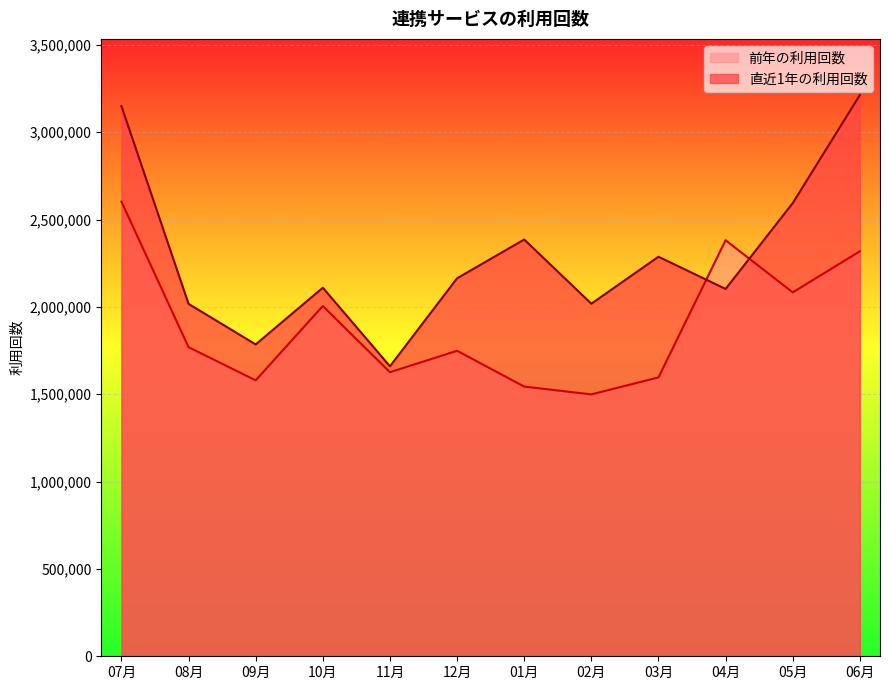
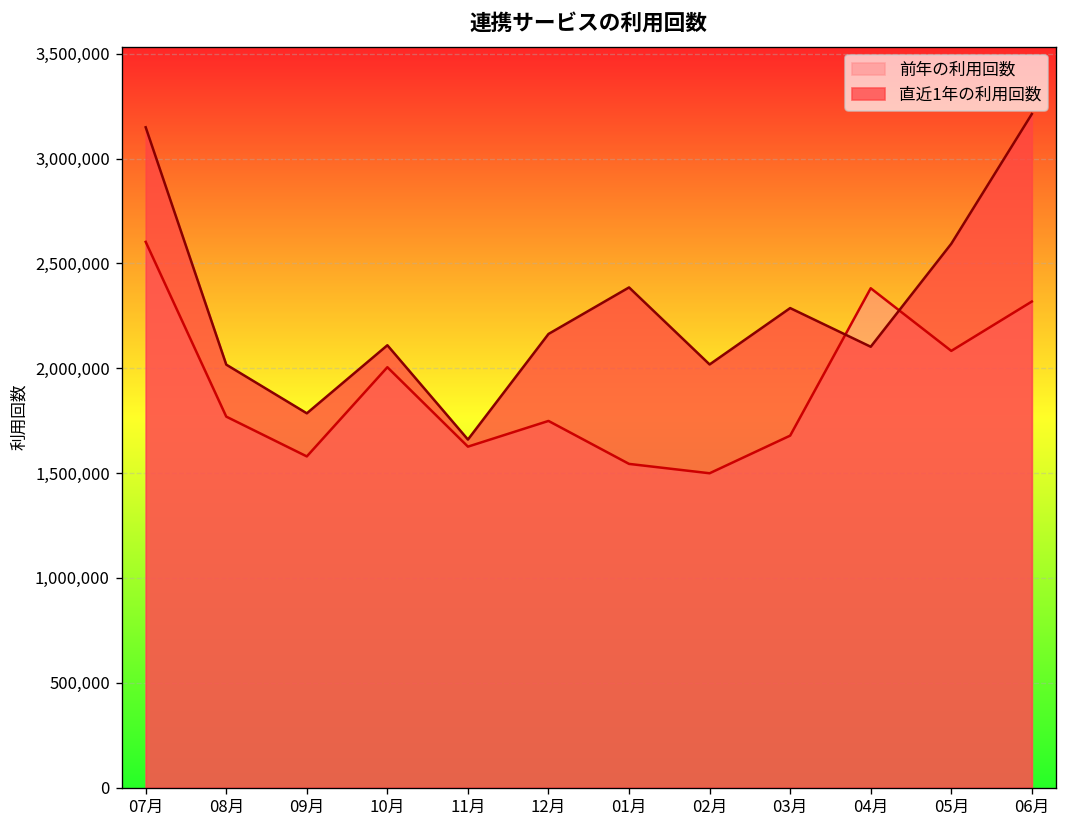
  {
    "前年の利用回数": {
      "07月": "2,600,000",
      "08月": "1,770,000",
      "09月": "1,580,000",
      "10月": "2,000,000",
      "11月": "1,630,000",
      "12月": "1,750,000",
      "01月": "1,540,000",
      "02月": "1,500,000",
-     "03月": "1,600,000",
+     "03月": "1,680,000",
      "04月": "2,380,000",
      "05月": "2,080,000",
      "06月": "2,320,000"
    },
    "直近1年の利用回数": {
      "07月": "3,150,000",
      "08月": "2,020,000",
      "09月": "1,790,000",
      "10月": "2,110,000",
      "11月": "1,660,000",
      "12月": "2,160,000",
      "01月": "2,390,000",
      "02月": "2,020,000",
      "03月": "2,290,000",
      "04月": "2,100,000",
      "05月": "2,590,000",
      "06月": "3,210,000"
    }
  }
